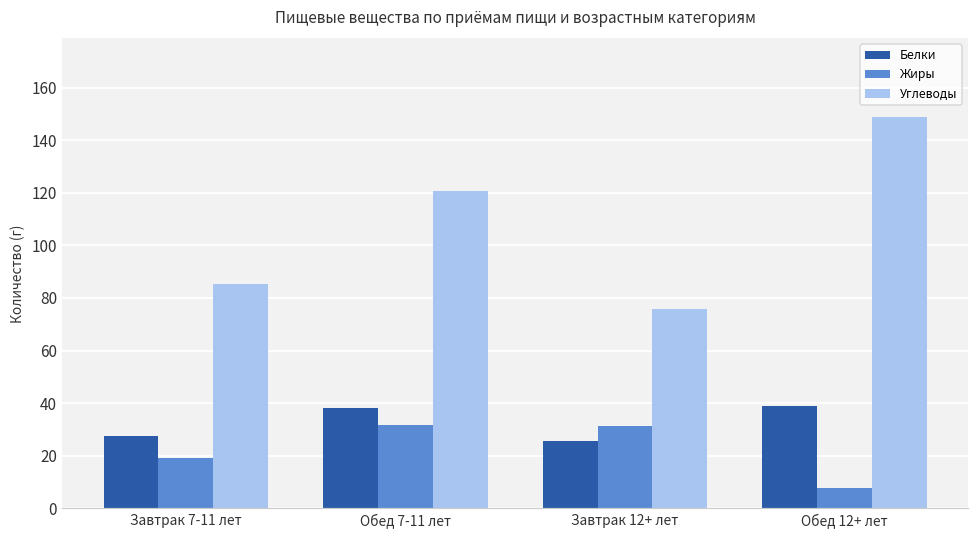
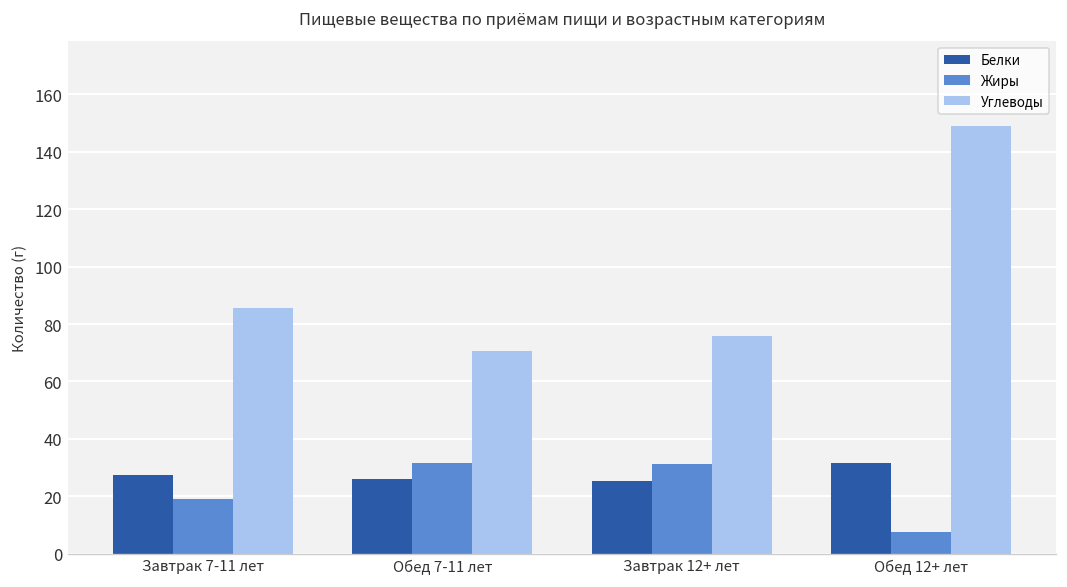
  {
    "Белки": {
      "Завтрак 7-11 лет": 27,
-     "Обед 7-11 лет": 38,
+     "Обед 7-11 лет": 26,
      "Завтрак 12+ лет": 25,
-     "Обед 12+ лет": 39
+     "Обед 12+ лет": 32
    },
    "Жиры": {
      "Завтрак 7-11 лет": 19,
      "Обед 7-11 лет": 32,
      "Завтрак 12+ лет": 31,
      "Обед 12+ лет": 8
    },
    "Углеводы": {
      "Завтрак 7-11 лет": 85,
-     "Обед 7-11 лет": 121,
+     "Обед 7-11 лет": 71,
      "Завтрак 12+ лет": 76,
      "Обед 12+ лет": 149
    }
  }
